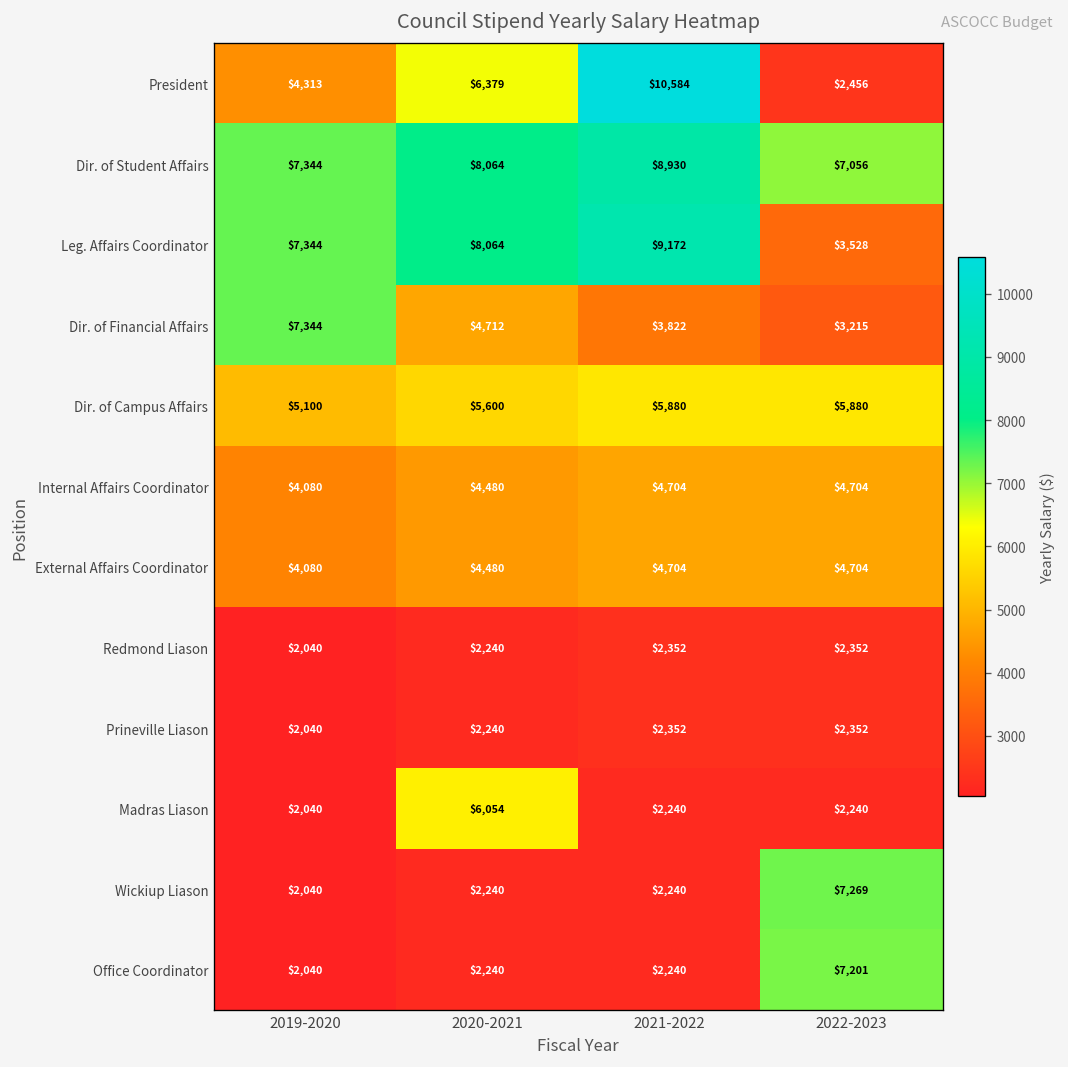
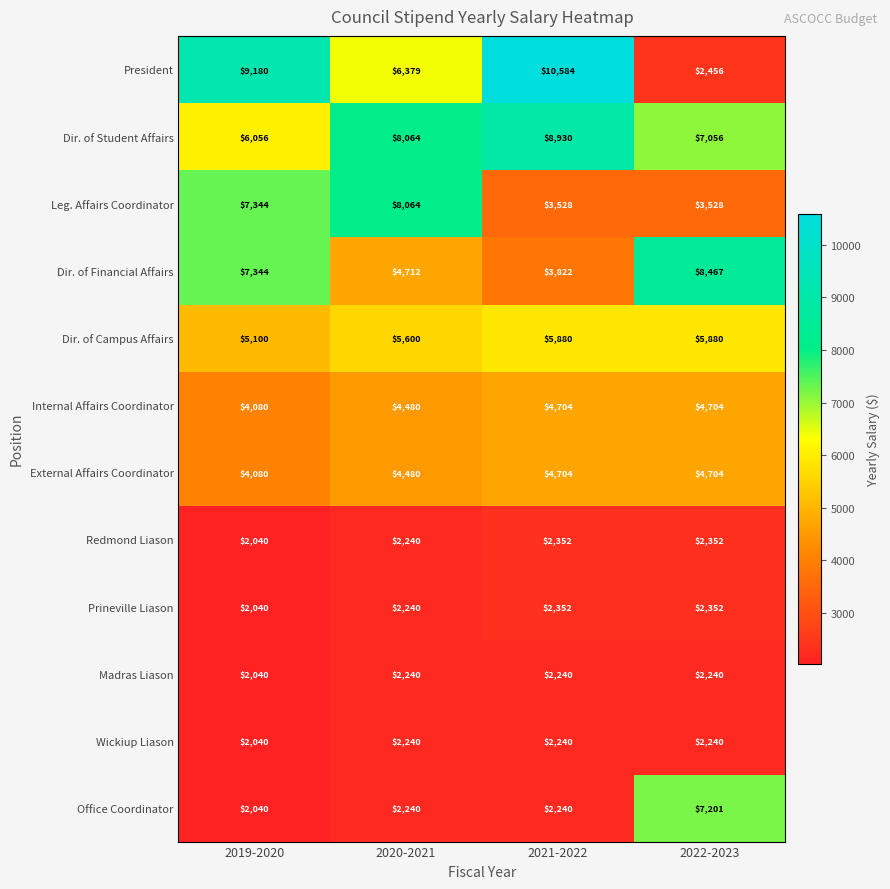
  {
    "President": {
-     "2019-2020": "$4,313",
+     "2019-2020": "$9,180",
      "2020-2021": "$6,379",
      "2021-2022": "$10,584",
      "2022-2023": "$2,456"
    },
    "Dir. of Student Affairs": {
-     "2019-2020": "$7,344",
+     "2019-2020": "$6,056",
      "2020-2021": "$8,064",
      "2021-2022": "$8,930",
      "2022-2023": "$7,056"
    },
    "Leg. Affairs Coordinator": {
      "2019-2020": "$7,344",
      "2020-2021": "$8,064",
-     "2021-2022": "$9,172",
+     "2021-2022": "$3,528",
      "2022-2023": "$3,528"
    },
    "Dir. of Financial Affairs": {
      "2019-2020": "$7,344",
      "2020-2021": "$4,712",
      "2021-2022": "$3,822",
-     "2022-2023": "$3,215"
+     "2022-2023": "$8,467"
    },
    "Dir. of Campus Affairs": {
      "2019-2020": "$5,100",
      "2020-2021": "$5,600",
      "2021-2022": "$5,880",
      "2022-2023": "$5,880"
    },
    "Internal Affairs Coordinator": {
      "2019-2020": "$4,080",
      "2020-2021": "$4,480",
      "2021-2022": "$4,704",
      "2022-2023": "$4,704"
    },
    "External Affairs Coordinator": {
      "2019-2020": "$4,080",
      "2020-2021": "$4,480",
      "2021-2022": "$4,704",
      "2022-2023": "$4,704"
    },
    "Redmond Liason": {
      "2019-2020": "$2,040",
      "2020-2021": "$2,240",
      "2021-2022": "$2,352",
      "2022-2023": "$2,352"
    },
    "Prineville Liason": {
      "2019-2020": "$2,040",
      "2020-2021": "$2,240",
      "2021-2022": "$2,352",
      "2022-2023": "$2,352"
    },
    "Madras Liason": {
      "2019-2020": "$2,040",
-     "2020-2021": "$6,054",
+     "2020-2021": "$2,240",
      "2021-2022": "$2,240",
      "2022-2023": "$2,240"
    },
    "Wickiup Liason": {
      "2019-2020": "$2,040",
      "2020-2021": "$2,240",
      "2021-2022": "$2,240",
-     "2022-2023": "$7,269"
+     "2022-2023": "$2,240"
    },
    "Office Coordinator": {
      "2019-2020": "$2,040",
      "2020-2021": "$2,240",
      "2021-2022": "$2,240",
      "2022-2023": "$7,201"
    }
  }
